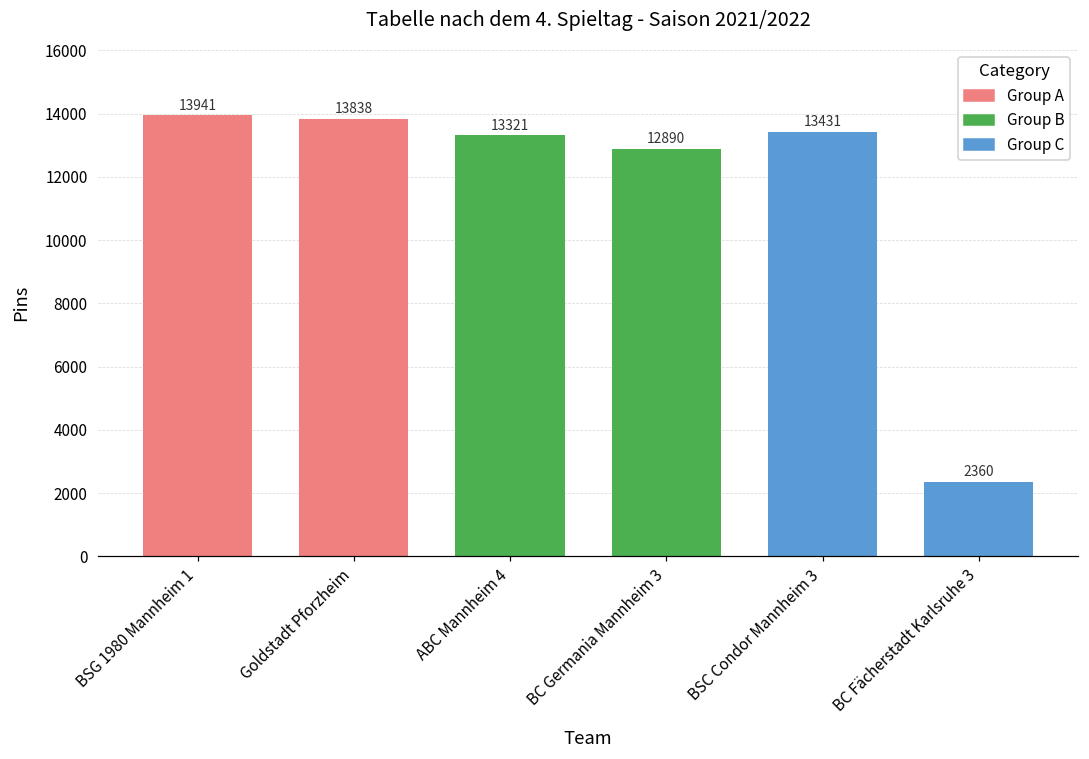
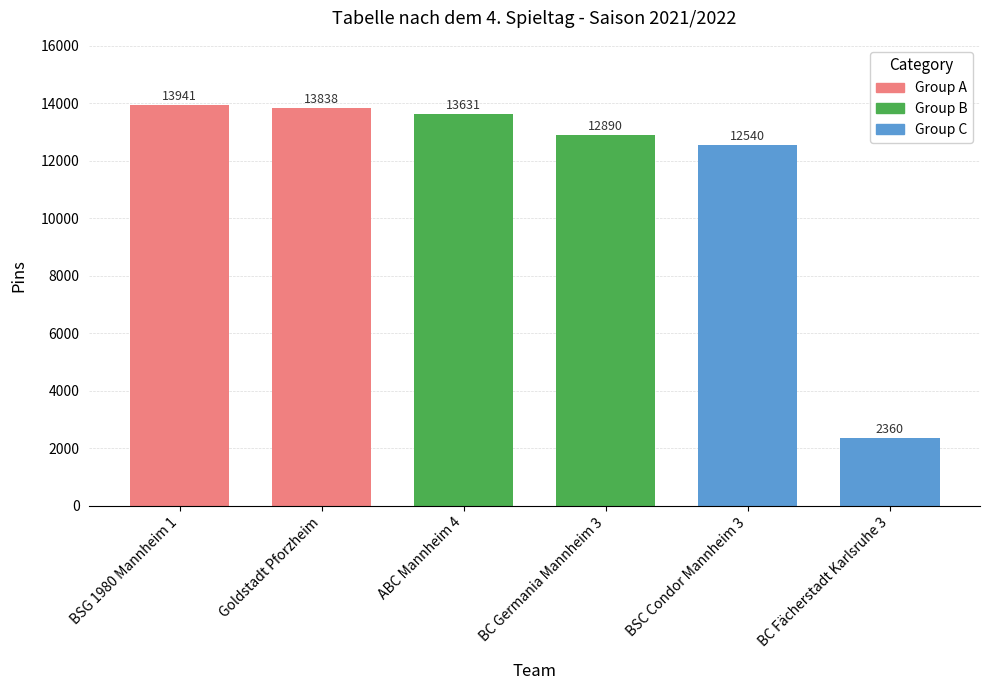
  {
    "BSG 1980 Mannheim 1": 13941,
    "Goldstadt Pforzheim": 13838,
-   "ABC Mannheim 4": 13321,
+   "ABC Mannheim 4": 13631,
    "BC Germania Mannheim 3": 12890,
-   "BSC Condor Mannheim 3": 13431,
+   "BSC Condor Mannheim 3": 12540,
    "BC Fächerstadt Karlsruhe 3": 2360
  }
